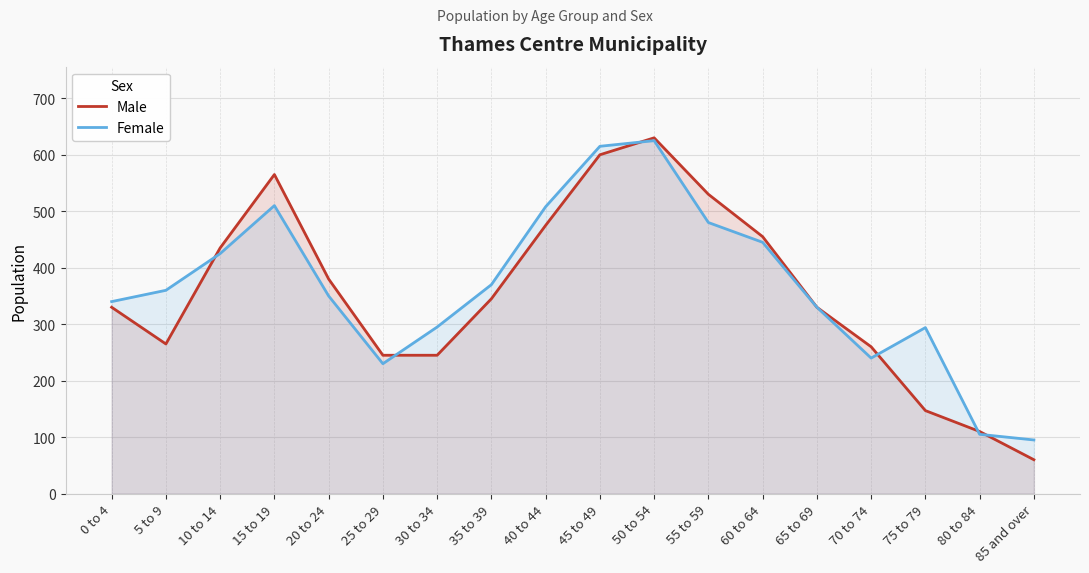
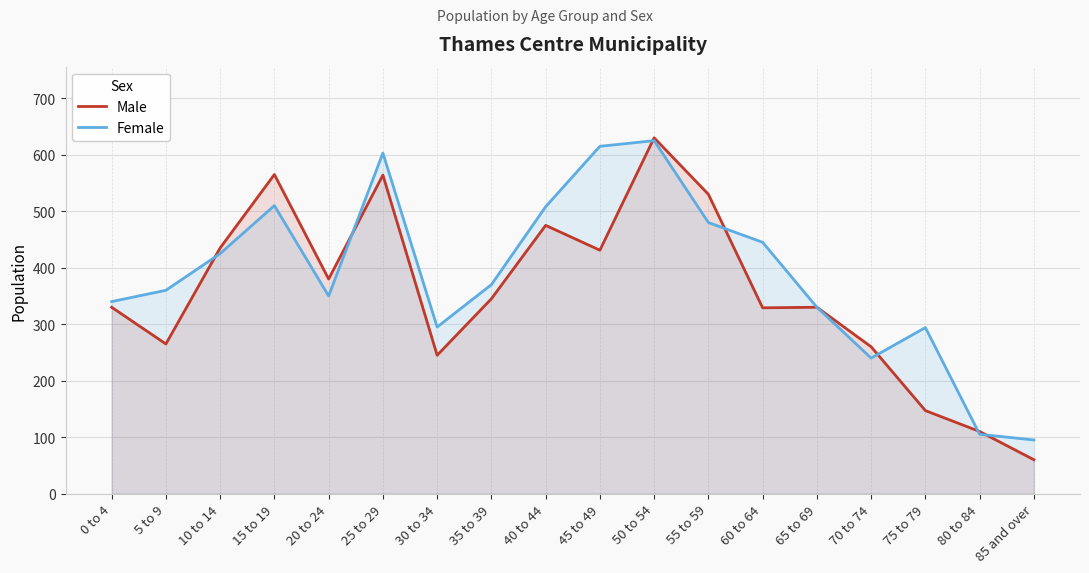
  {
    "Male": {
      "0 to 4": 330,
      "5 to 9": 270,
      "10 to 14": 440,
      "15 to 19": 570,
      "20 to 24": 380,
-     "25 to 29": 250,
+     "25 to 29": 560,
      "30 to 34": 250,
      "35 to 39": 350,
      "40 to 44": 480,
-     "45 to 49": 600,
+     "45 to 49": 430,
      "50 to 54": 630,
      "55 to 59": 530,
-     "60 to 64": 460,
+     "60 to 64": 330,
      "70 to 74": 260,
      "75 to 79": 150,
      "80 to 84": 110,
      "85 and over": 60
    },
    "Female": {
      "0 to 4": 340,
      "5 to 9": 360,
      "10 to 14": 430,
      "15 to 19": 510,
      "20 to 24": 350,
-     "25 to 29": 230,
+     "25 to 29": 600,
      "30 to 34": 300,
      "35 to 39": 370,
      "40 to 44": 510,
      "45 to 49": 620,
      "50 to 54": 630,
      "55 to 59": 480,
      "60 to 64": 450,
      "70 to 74": 240,
      "75 to 79": 290,
      "80 to 84": 110,
      "85 and over": 100
    }
  }
